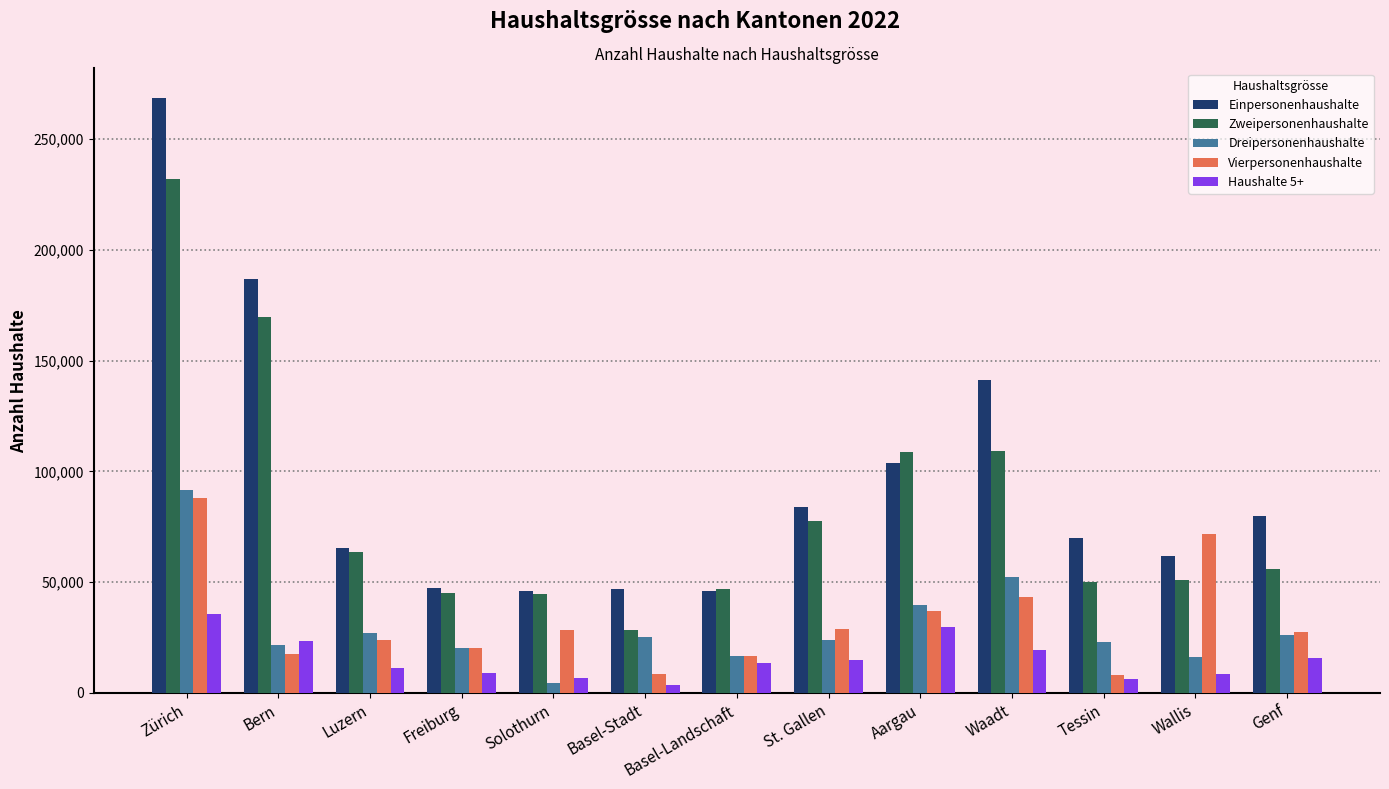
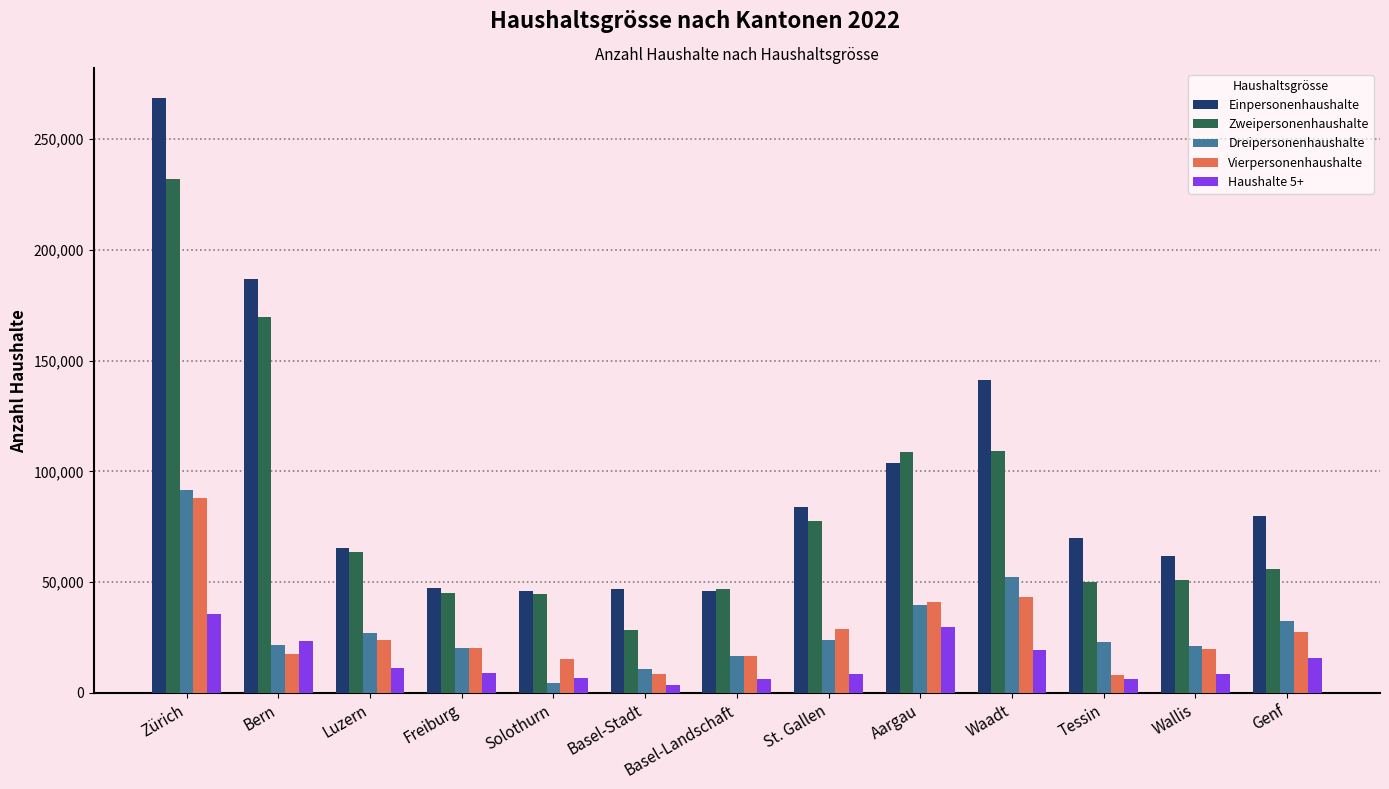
  {
    "Dreipersonenhaushalte": {
      "Zürich": "91,000",
      "Bern": "22,000",
      "Luzern": "27,000",
      "Freiburg": "20,000",
      "Solothurn": "4,000",
-     "Basel-Stadt": "25,000",
+     "Basel-Stadt": "11,000",
      "Basel-Landschaft": "17,000",
      "St. Gallen": "24,000",
      "Aargau": "40,000",
      "Waadt": "52,000",
      "Tessin": "23,000",
-     "Wallis": "16,000",
-     "Genf": "26,000"
+     "Wallis": "21,000",
+     "Genf": "32,000"
    },
    "Vierpersonenhaushalte": {
      "Zürich": "88,000",
      "Bern": "18,000",
      "Luzern": "24,000",
      "Freiburg": "20,000",
-     "Solothurn": "28,000",
+     "Solothurn": "15,000",
      "Basel-Stadt": "9,000",
      "Basel-Landschaft": "17,000",
      "St. Gallen": "29,000",
-     "Aargau": "37,000",
+     "Aargau": "41,000",
      "Waadt": "44,000",
      "Tessin": "8,000",
-     "Wallis": "72,000",
+     "Wallis": "20,000",
      "Genf": "27,000"
    },
    "Haushalte 5+": {
      "Zürich": "36,000",
      "Bern": "24,000",
      "Luzern": "11,000",
      "Freiburg": "9,000",
      "Solothurn": "7,000",
      "Basel-Stadt": "4,000",
-     "Basel-Landschaft": "13,000",
-     "St. Gallen": "15,000",
+     "Basel-Landschaft": "6,000",
+     "St. Gallen": "9,000",
      "Aargau": "30,000",
      "Waadt": "19,000",
      "Tessin": "6,000",
      "Wallis": "8,000",
      "Genf": "16,000"
    }
  }
